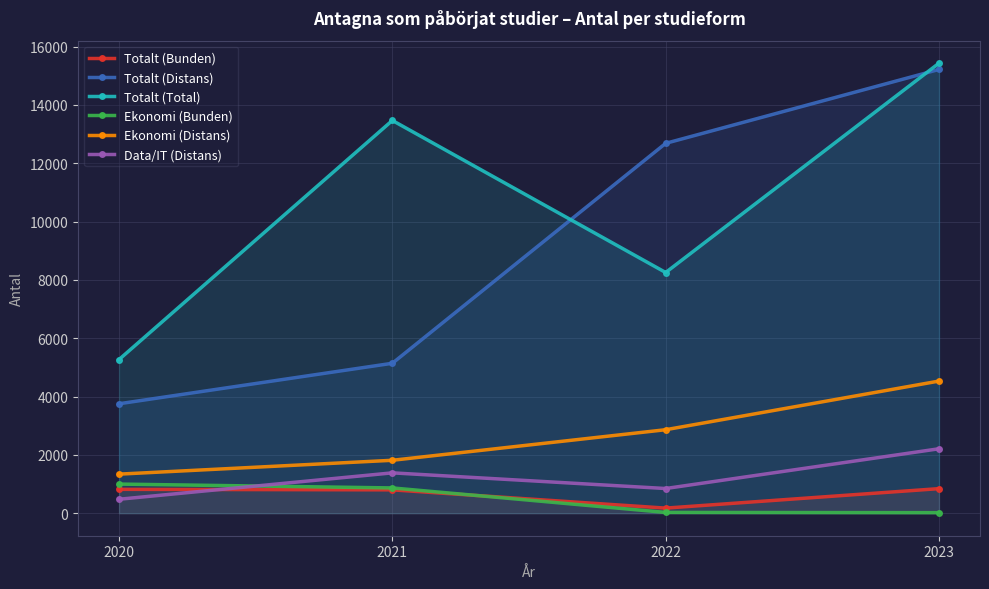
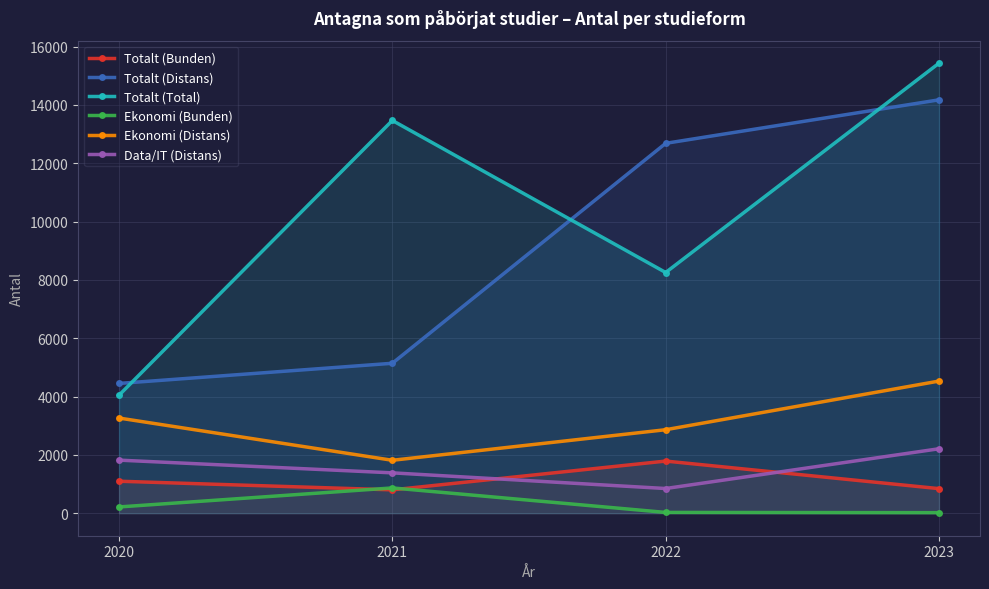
  {
    "Totalt (Bunden)": {
-     "2020": 800,
-     "2022": 200,
+     "2020": 1100,
+     "2022": 1800,
      "2023": 800
    },
    "Totalt (Distans)": {
-     "2020": 3800,
+     "2020": 4500,
      "2021": 5100,
      "2022": 12700,
-     "2023": 15200
+     "2023": 14200
    },
    "Totalt (Total)": {
-     "2020": 5300,
+     "2020": 4000,
      "2021": 13500,
      "2022": 8300,
      "2023": 15400
    },
    "Ekonomi (Bunden)": {
-     "2020": 1000,
+     "2020": 200,
      "2022": 0,
      "2023": 0
    },
    "Ekonomi (Distans)": {
-     "2020": 1300,
+     "2020": 3300,
      "2021": 1800,
      "2022": 2900,
      "2023": 4500
    },
    "Data/IT (Distans)": {
-     "2020": 500,
+     "2020": 1800,
      "2021": 1400,
      "2022": 800,
      "2023": 2200
    }
  }
